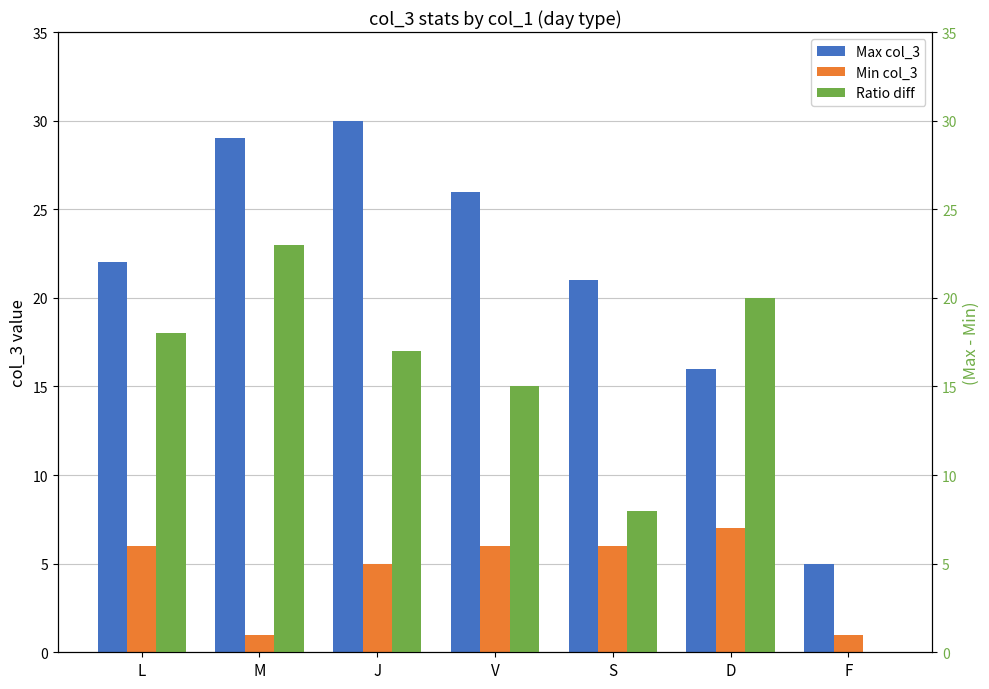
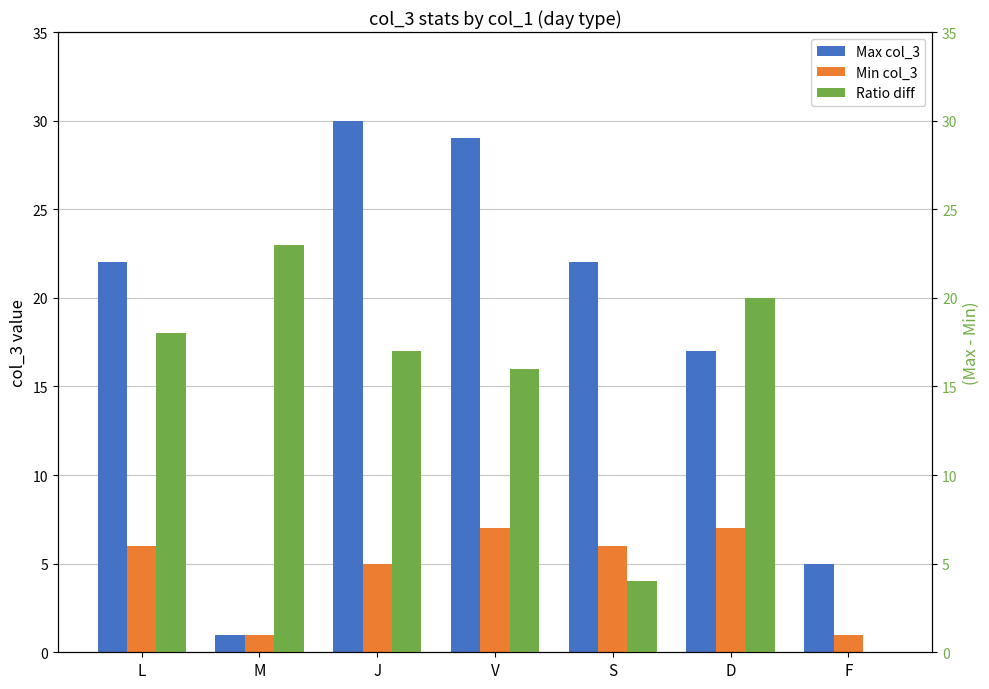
  {
    "Max col_3": {
      "L": 22,
-     "M": 29,
+     "M": 1,
      "J": 30,
-     "V": 26,
-     "S": 21,
-     "D": 16,
+     "V": 29,
+     "S": 22,
+     "D": 17,
      "F": 5
    },
    "Min col_3": {
      "L": 6,
      "M": 1,
      "J": 5,
-     "V": 6,
+     "V": 7,
      "S": 6,
      "D": 7,
      "F": 1
    },
    "Ratio diff": {
      "L": 18,
      "M": 23,
      "J": 17,
-     "V": 15,
-     "S": 8,
+     "V": 16,
+     "S": 4,
      "D": 20,
      "F": 0
    }
  }
